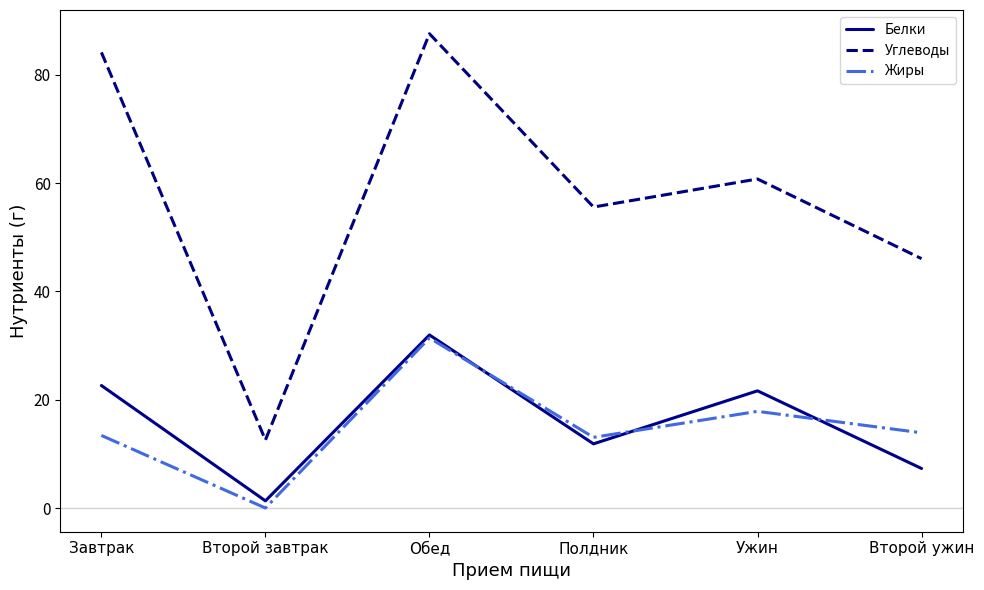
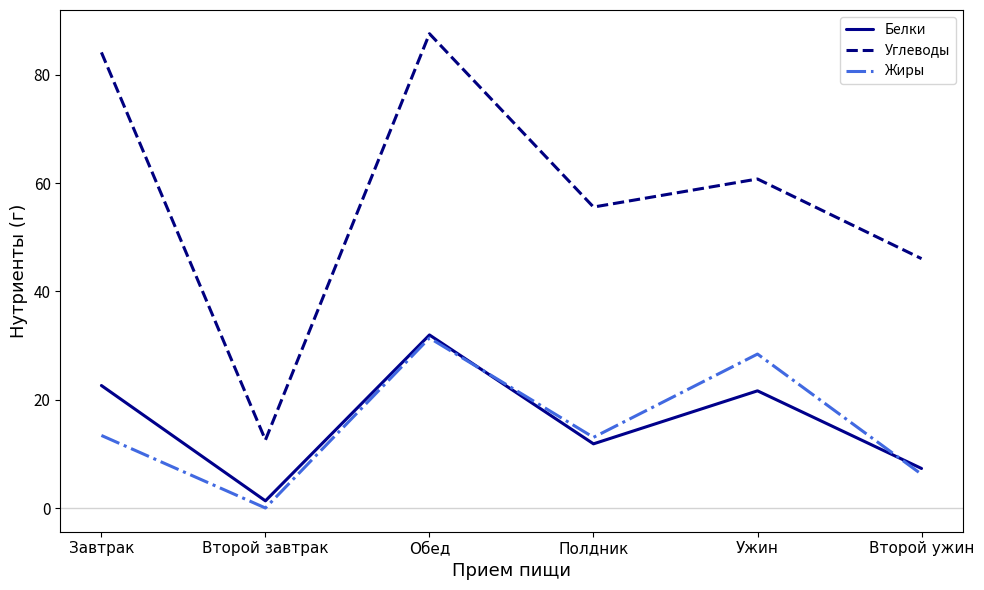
  {
    "Жиры": {
      "Завтрак": 13,
      "Второй завтрак": 0,
      "Обед": 31,
      "Полдник": 13,
-     "Ужин": 18,
-     "Второй ужин": 14
+     "Ужин": 28,
+     "Второй ужин": 6
    }
  }
